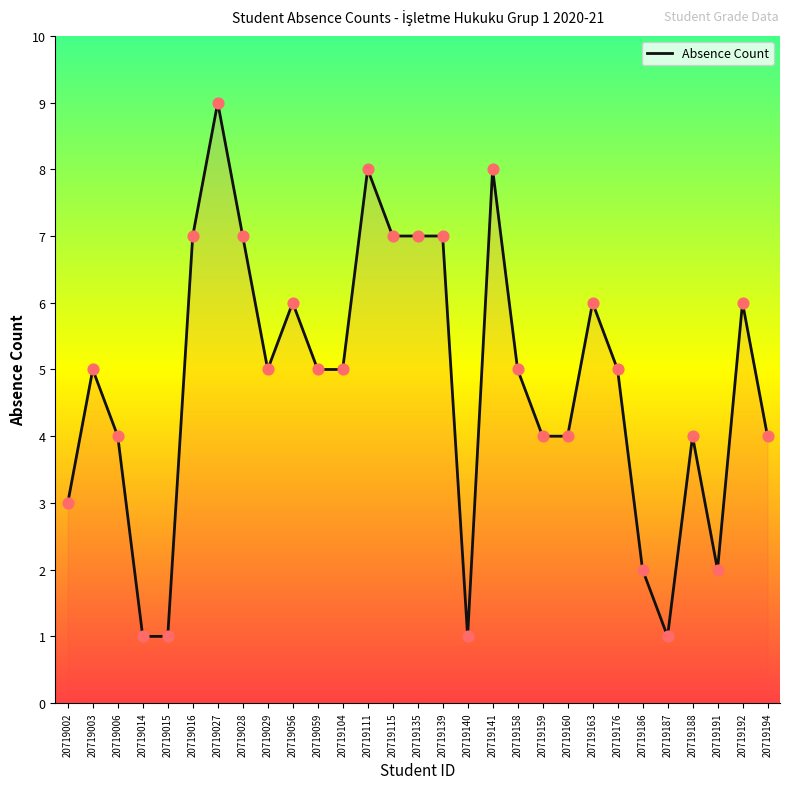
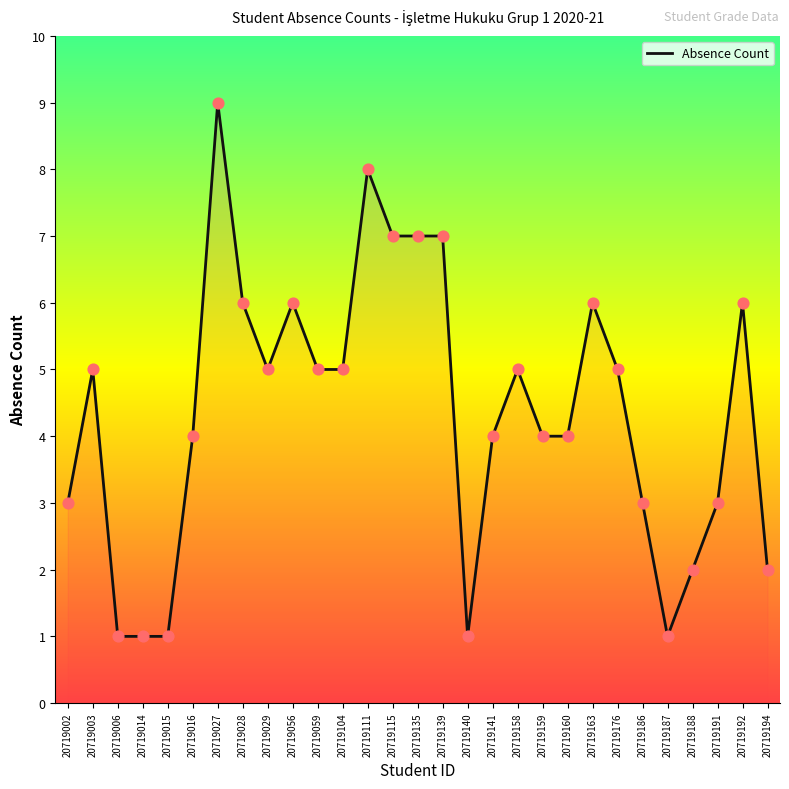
  {
    "20719002": 3,
    "20719003": 5,
-   "20719006": 4,
+   "20719006": 1,
    "20719014": 1,
    "20719015": 1,
-   "20719016": 7,
+   "20719016": 4,
    "20719027": 9,
-   "20719028": 7,
+   "20719028": 6,
    "20719029": 5,
    "20719056": 6,
    "20719059": 5,
    "20719104": 5,
    "20719111": 8,
    "20719115": 7,
    "20719135": 7,
    "20719139": 7,
    "20719140": 1,
-   "20719141": 8,
+   "20719141": 4,
    "20719158": 5,
    "20719159": 4,
    "20719160": 4,
    "20719163": 6,
    "20719176": 5,
-   "20719186": 2,
+   "20719186": 3,
    "20719187": 1,
-   "20719188": 4,
-   "20719191": 2,
+   "20719188": 2,
+   "20719191": 3,
    "20719192": 6,
-   "20719194": 4
+   "20719194": 2
  }
